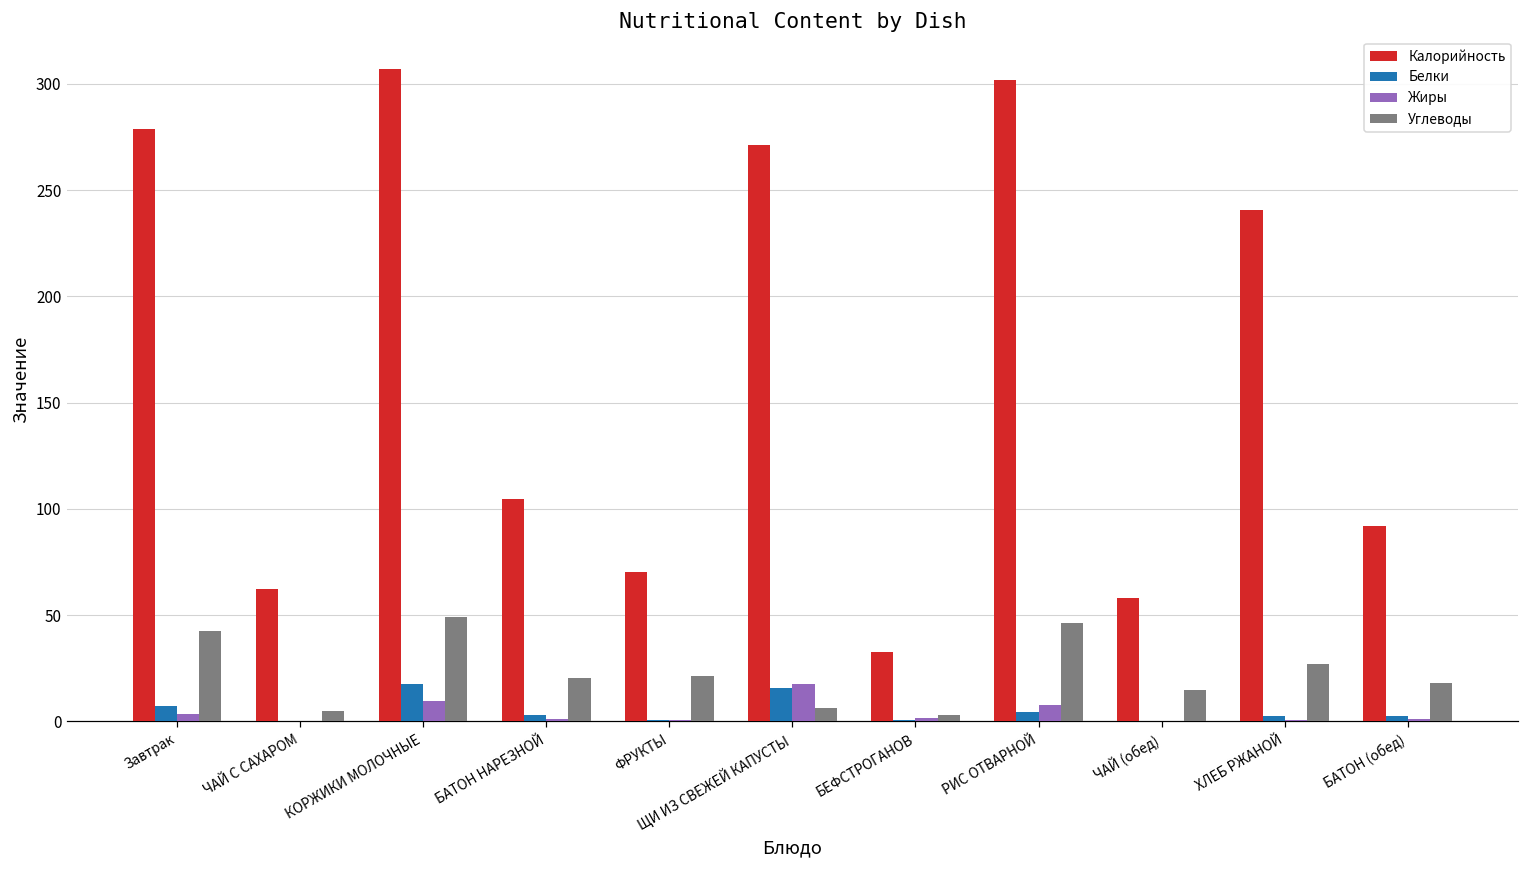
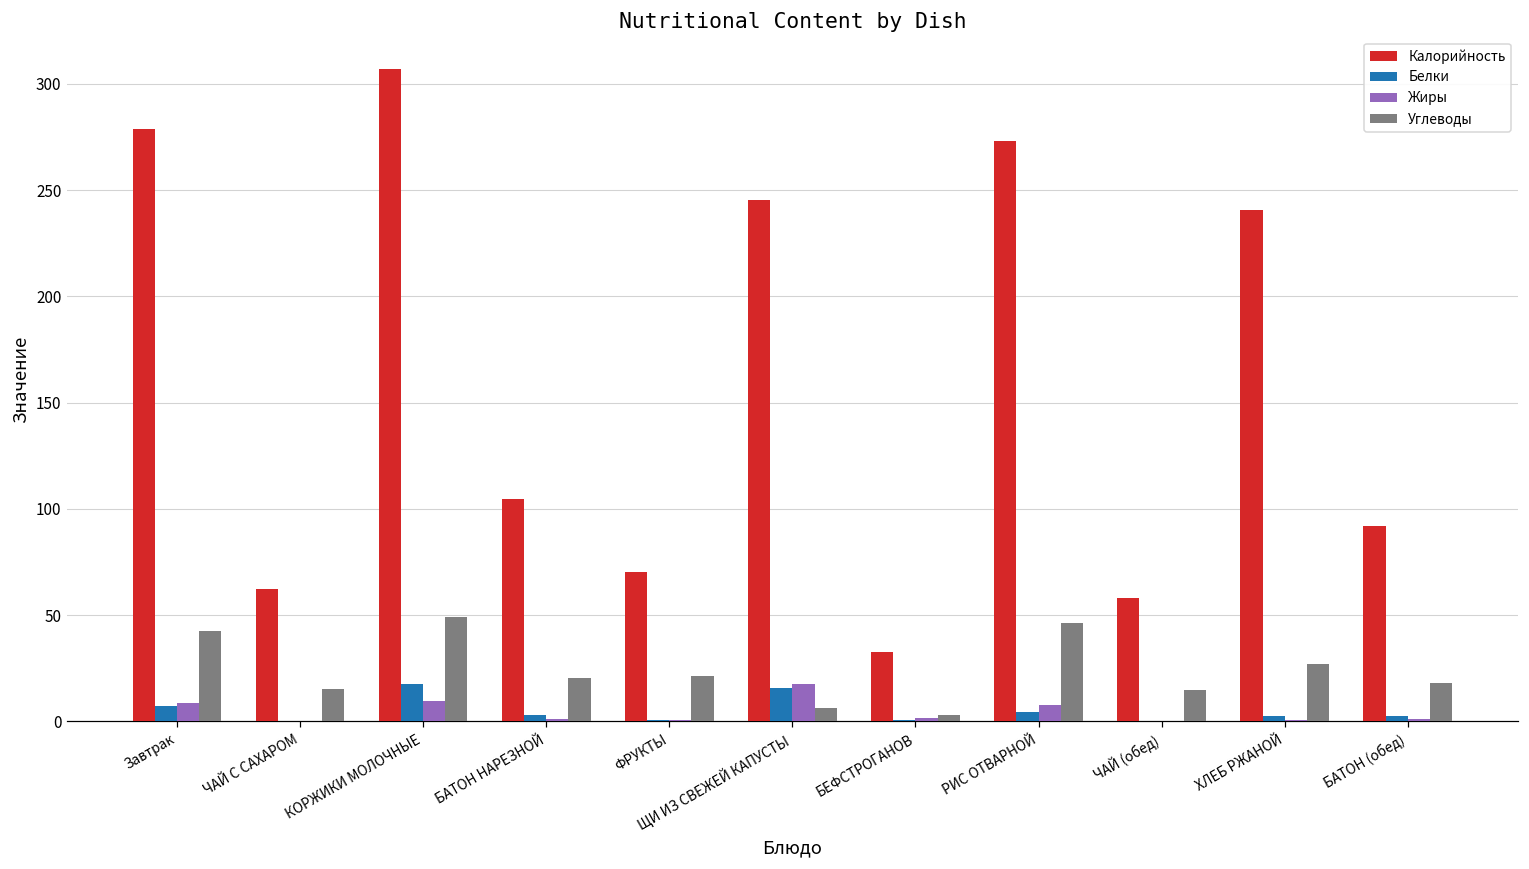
  {
    "Калорийность": {
      "Завтрак": 279,
      "ЧАЙ С САХАРОМ": 62,
      "КОРЖИКИ МОЛОЧНЫЕ": 307,
      "БАТОН НАРЕЗНОЙ": 105,
      "ФРУКТЫ": 71,
-     "ЩИ ИЗ СВЕЖЕЙ КАПУСТЫ": 271,
+     "ЩИ ИЗ СВЕЖЕЙ КАПУСТЫ": 246,
      "БЕФСТРОГАНОВ": 33,
-     "РИС ОТВАРНОЙ": 302,
+     "РИС ОТВАРНОЙ": 273,
      "ЧАЙ (обед)": 58,
      "ХЛЕБ РЖАНОЙ": 241,
      "БАТОН (обед)": 92
    },
    "Белки": {
      "Завтрак": 7,
      "КОРЖИКИ МОЛОЧНЫЕ": 17,
      "БАТОН НАРЕЗНОЙ": 3,
      "ЩИ ИЗ СВЕЖЕЙ КАПУСТЫ": 15,
      "РИС ОТВАРНОЙ": 4,
      "ЧАЙ (обед)": 0,
      "ХЛЕБ РЖАНОЙ": 3,
      "БАТОН (обед)": 3
    },
    "Жиры": {
-     "Завтрак": 3,
+     "Завтрак": 9,
      "ЧАЙ С САХАРОМ": 0,
      "КОРЖИКИ МОЛОЧНЫЕ": 10,
      "ЩИ ИЗ СВЕЖЕЙ КАПУСТЫ": 18,
      "БЕФСТРОГАНОВ": 2,
      "РИС ОТВАРНОЙ": 8,
      "ЧАЙ (обед)": 0
    },
    "Углеводы": {
      "Завтрак": 42,
-     "ЧАЙ С САХАРОМ": 5,
+     "ЧАЙ С САХАРОМ": 15,
      "КОРЖИКИ МОЛОЧНЫЕ": 49,
      "БАТОН НАРЕЗНОЙ": 21,
      "ФРУКТЫ": 21,
      "ЩИ ИЗ СВЕЖЕЙ КАПУСТЫ": 6,
      "БЕФСТРОГАНОВ": 3,
      "РИС ОТВАРНОЙ": 46,
      "ЧАЙ (обед)": 15,
      "ХЛЕБ РЖАНОЙ": 27,
      "БАТОН (обед)": 18
    }
  }
